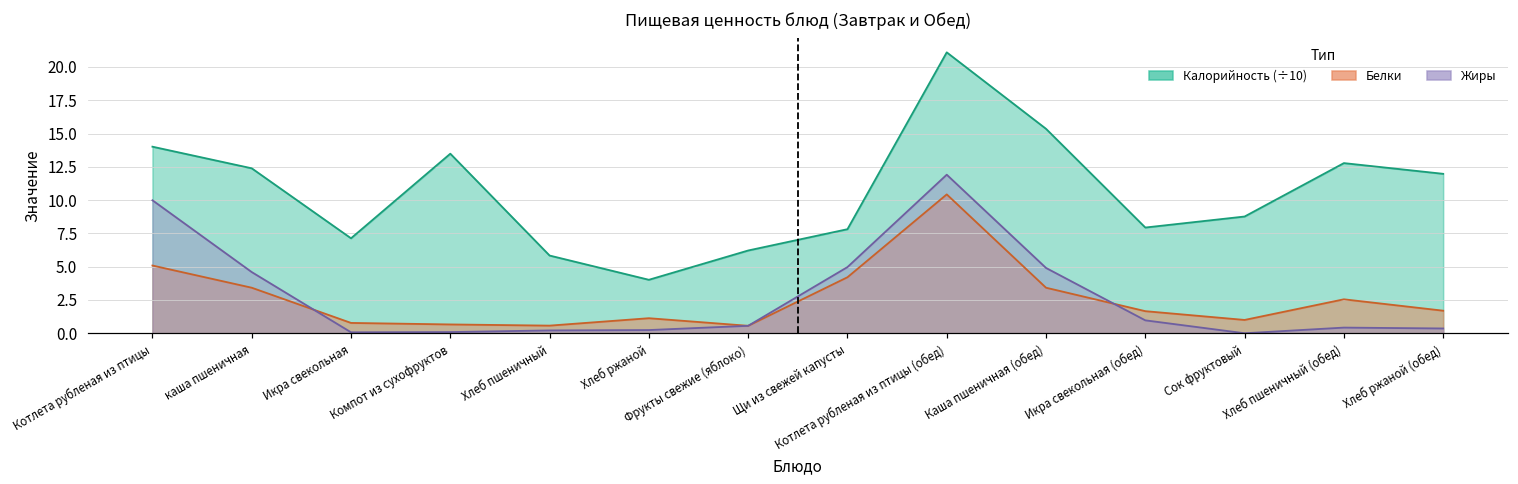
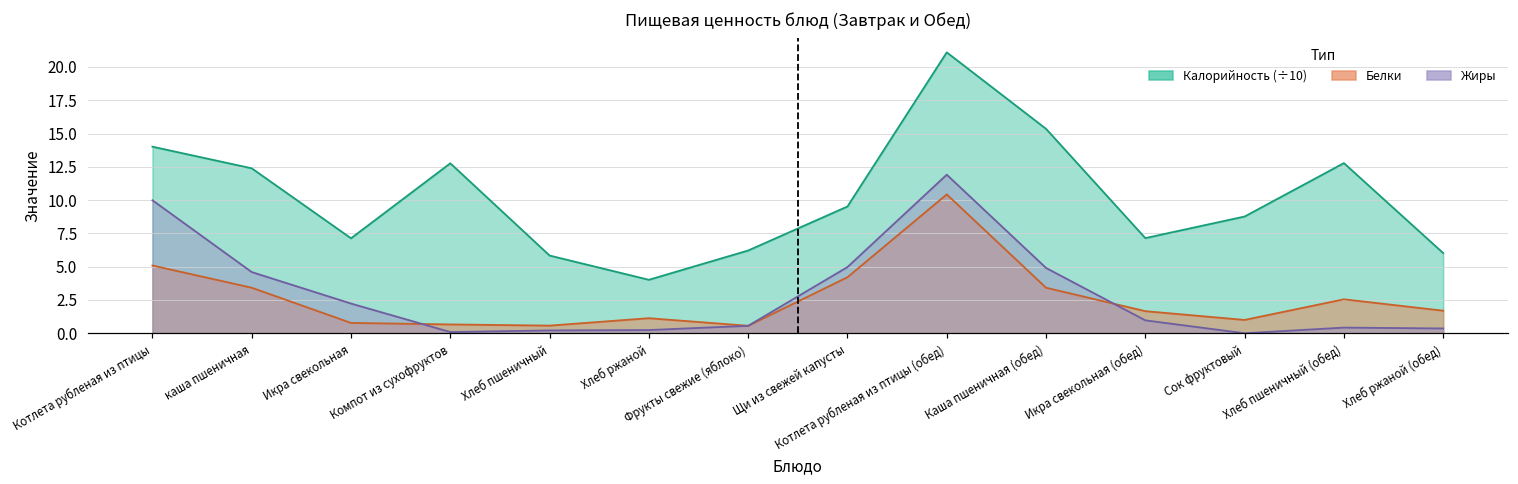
  {
    "Калорийность (÷10)": {
      "Котлета рубленая из птицы": 14.0,
      "каша пшеничная": 12.4,
      "Икра свекольная": 7.1,
-     "Компот из сухофруктов": 13.5,
+     "Компот из сухофруктов": 12.8,
      "Хлеб пшеничный": 5.8,
      "Хлеб ржаной": 4.0,
      "Фрукты свежие (яблоко)": 6.2,
-     "Щи из свежей капусты": 7.8,
+     "Щи из свежей капусты": 9.5,
      "Котлета рубленая из птицы (обед)": 21.1,
      "Каша пшеничная (обед)": 15.4,
-     "Икра свекольная (обед)": 7.9,
+     "Икра свекольная (обед)": 7.1,
      "Сок фруктовый": 8.8,
      "Хлеб пшеничный (обед)": 12.8,
-     "Хлеб ржаной (обед)": 12.0
+     "Хлеб ржаной (обед)": 6.0
    },
    "Белки": {
      "Котлета рубленая из птицы": 5.1,
      "каша пшеничная": 3.4,
      "Икра свекольная": 0.8,
      "Компот из сухофруктов": 0.7,
      "Хлеб пшеничный": 0.6,
      "Хлеб ржаной": 1.1,
      "Щи из свежей капусты": 4.2,
      "Котлета рубленая из птицы (обед)": 10.4,
      "Каша пшеничная (обед)": 3.4,
      "Икра свекольная (обед)": 1.7,
      "Сок фруктовый": 1.0,
      "Хлеб пшеничный (обед)": 2.6,
      "Хлеб ржаной (обед)": 1.7
    },
    "Жиры": {
      "Котлета рубленая из птицы": 10.0,
      "каша пшеничная": 4.6,
-     "Икра свекольная": 0.1,
+     "Икра свекольная": 2.2,
      "Компот из сухофруктов": 0.1,
      "Хлеб пшеничный": 0.2,
      "Хлеб ржаной": 0.2,
      "Щи из свежей капусты": 5.0,
      "Котлета рубленая из птицы (обед)": 11.9,
      "Каша пшеничная (обед)": 4.9,
      "Икра свекольная (обед)": 1.0,
      "Сок фруктовый": 0.0,
      "Хлеб пшеничный (обед)": 0.4,
      "Хлеб ржаной (обед)": 0.4
    }
  }
